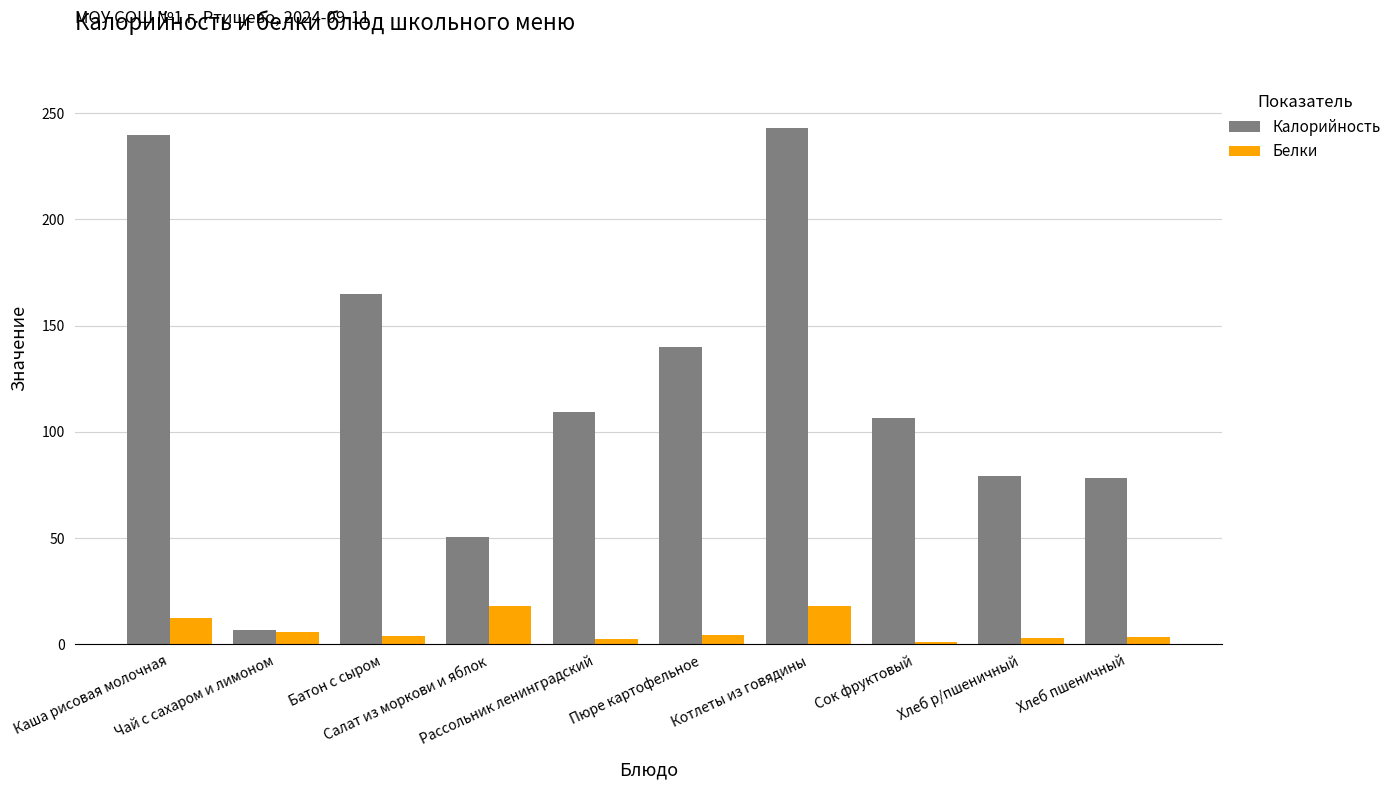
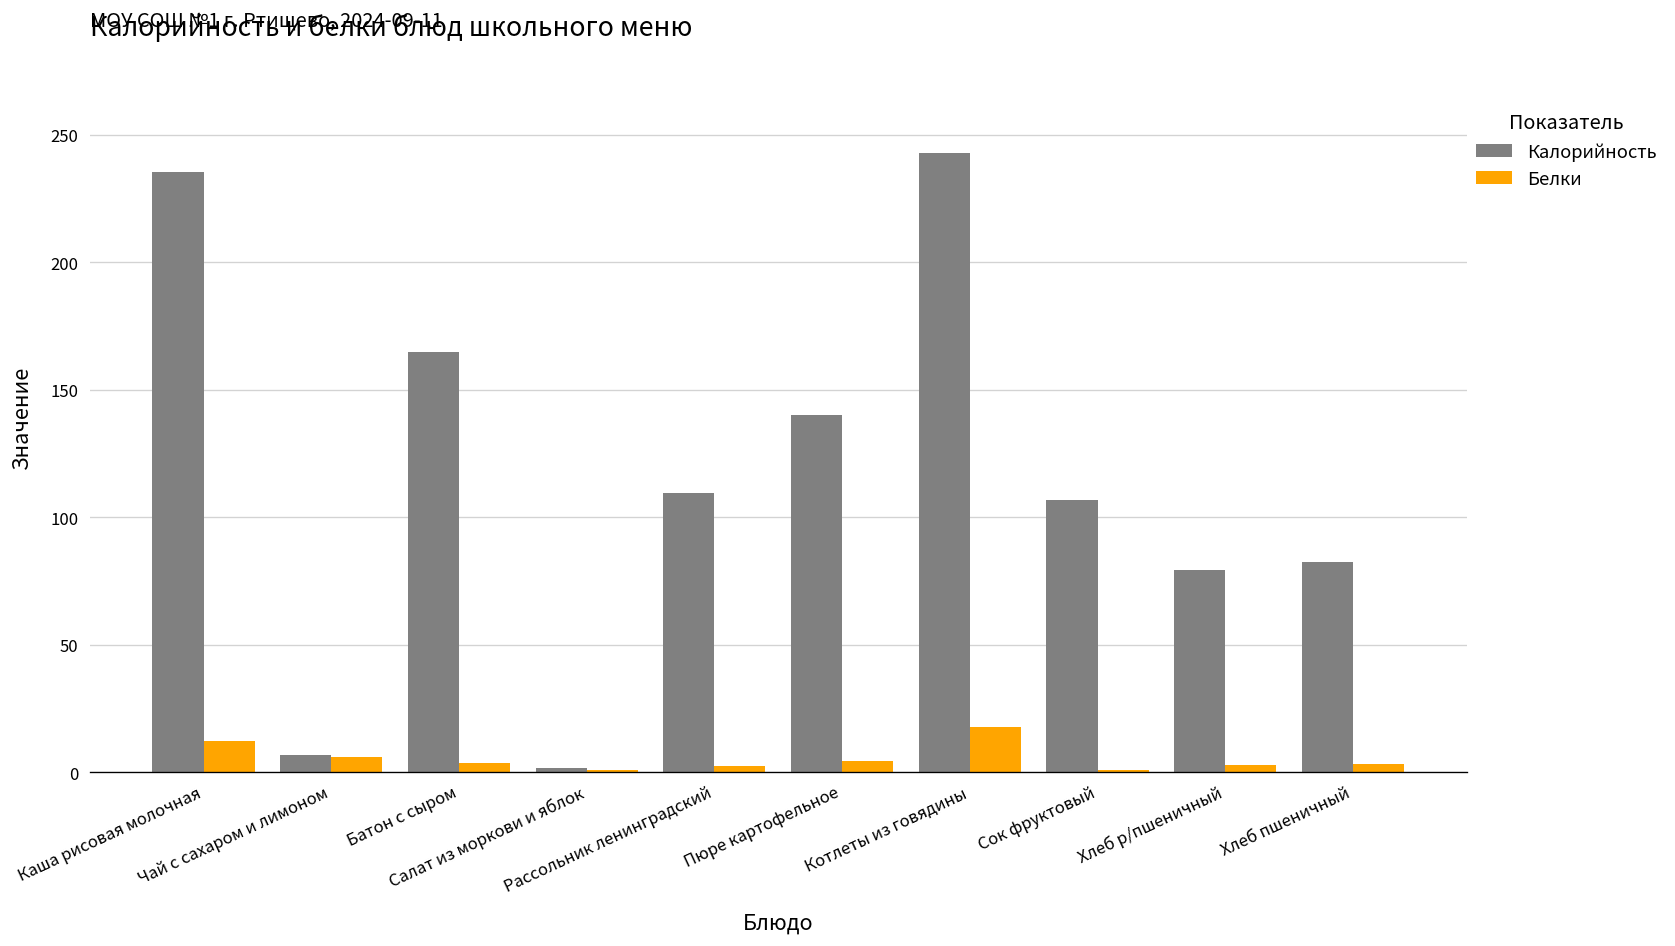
  {
    "Калорийность": {
-     "Каша рисовая молочная": 240,
+     "Каша рисовая молочная": 236,
      "Чай с сахаром и лимоном": 7,
      "Батон с сыром": 165,
-     "Салат из моркови и яблок": 50,
+     "Салат из моркови и яблок": 2,
      "Рассольник ленинградский": 110,
      "Пюре картофельное": 140,
      "Котлеты из говядины": 243,
      "Сок фруктовый": 107,
      "Хлеб р/пшеничный": 79,
-     "Хлеб пшеничный": 78
+     "Хлеб пшеничный": 82
    },
    "Белки": {
      "Каша рисовая молочная": 12,
      "Чай с сахаром и лимоном": 6,
      "Батон с сыром": 4,
-     "Салат из моркови и яблок": 18,
+     "Салат из моркови и яблок": 1,
      "Рассольник ленинградский": 3,
      "Пюре картофельное": 4,
      "Котлеты из говядины": 18,
      "Хлеб р/пшеничный": 3,
      "Хлеб пшеничный": 3
    }
  }
